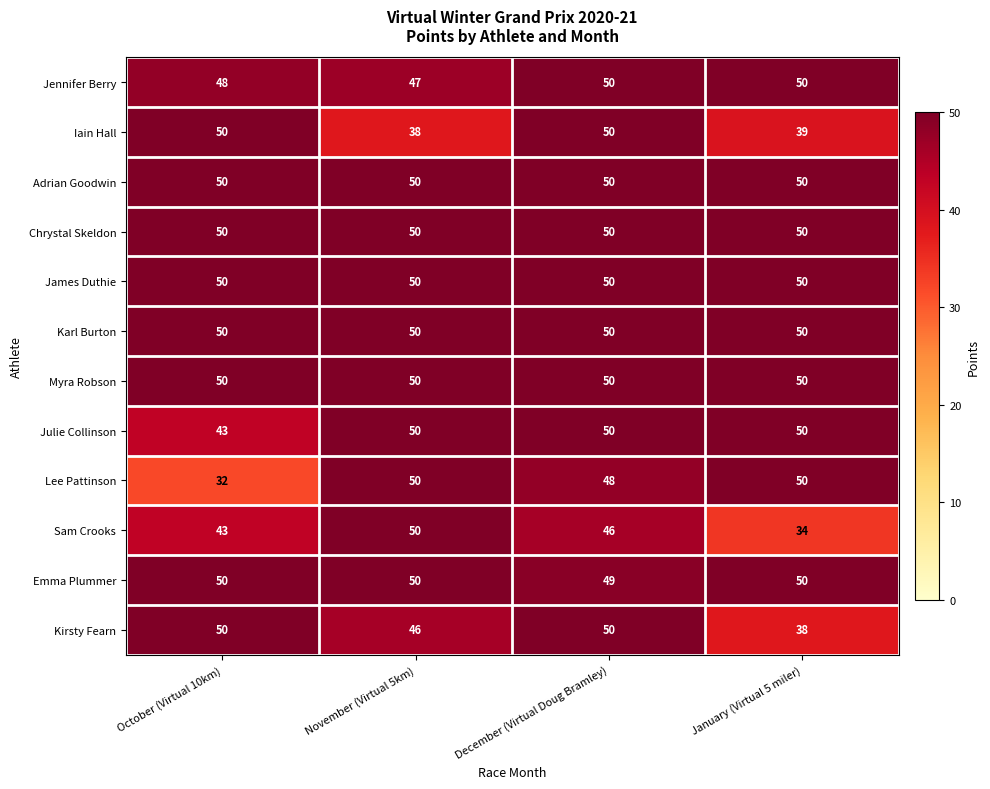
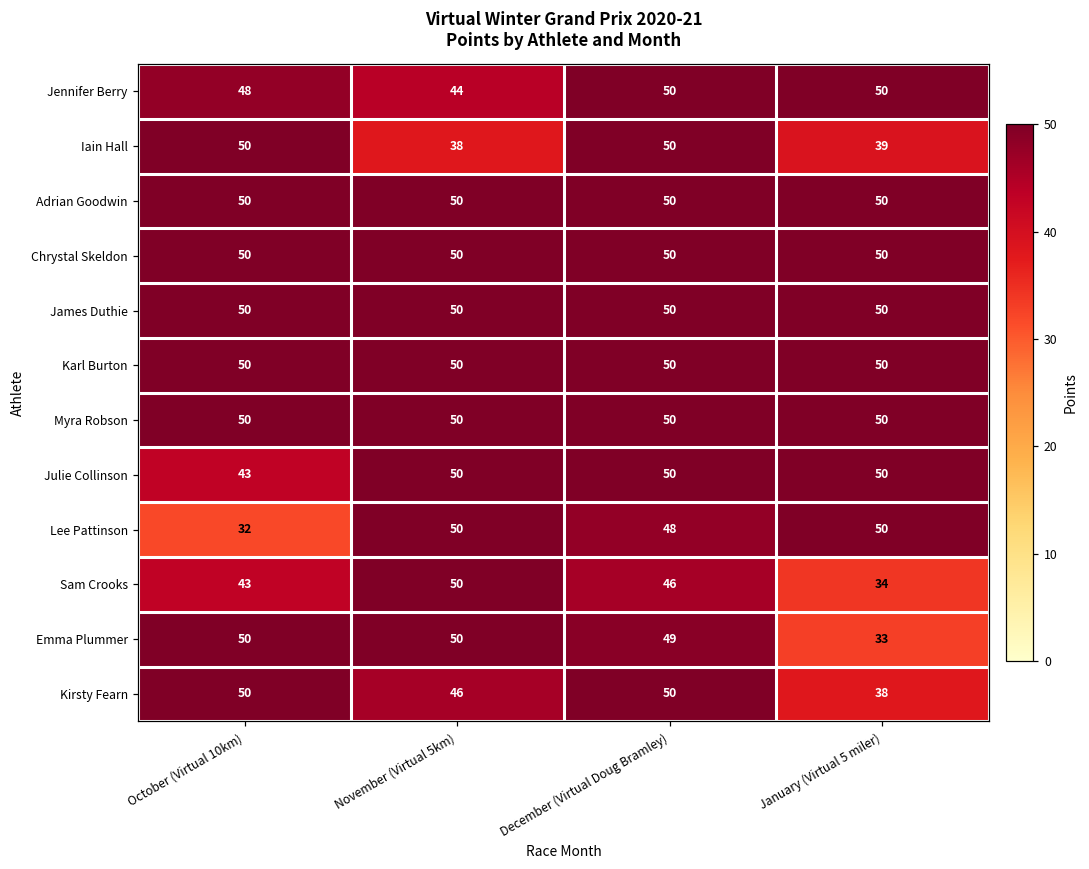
  {
    "Jennifer Berry": {
      "October (Virtual 10km)": 48,
-     "November (Virtual 5km)": 47,
+     "November (Virtual 5km)": 44,
      "December (Virtual Doug Bramley)": 50,
      "January (Virtual 5 miler)": 50
    },
    "Iain Hall": {
      "October (Virtual 10km)": 50,
      "November (Virtual 5km)": 38,
      "December (Virtual Doug Bramley)": 50,
      "January (Virtual 5 miler)": 39
    },
    "Adrian Goodwin": {
      "October (Virtual 10km)": 50,
      "November (Virtual 5km)": 50,
      "December (Virtual Doug Bramley)": 50,
      "January (Virtual 5 miler)": 50
    },
    "Chrystal Skeldon": {
      "October (Virtual 10km)": 50,
      "November (Virtual 5km)": 50,
      "December (Virtual Doug Bramley)": 50,
      "January (Virtual 5 miler)": 50
    },
    "James Duthie": {
      "October (Virtual 10km)": 50,
      "November (Virtual 5km)": 50,
      "December (Virtual Doug Bramley)": 50,
      "January (Virtual 5 miler)": 50
    },
    "Karl Burton": {
      "October (Virtual 10km)": 50,
      "November (Virtual 5km)": 50,
      "December (Virtual Doug Bramley)": 50,
      "January (Virtual 5 miler)": 50
    },
    "Myra Robson": {
      "October (Virtual 10km)": 50,
      "November (Virtual 5km)": 50,
      "December (Virtual Doug Bramley)": 50,
      "January (Virtual 5 miler)": 50
    },
    "Julie Collinson": {
      "October (Virtual 10km)": 43,
      "November (Virtual 5km)": 50,
      "December (Virtual Doug Bramley)": 50,
      "January (Virtual 5 miler)": 50
    },
    "Lee Pattinson": {
      "October (Virtual 10km)": 32,
      "November (Virtual 5km)": 50,
      "December (Virtual Doug Bramley)": 48,
      "January (Virtual 5 miler)": 50
    },
    "Sam Crooks": {
      "October (Virtual 10km)": 43,
      "November (Virtual 5km)": 50,
      "December (Virtual Doug Bramley)": 46,
      "January (Virtual 5 miler)": 34
    },
    "Emma Plummer": {
      "October (Virtual 10km)": 50,
      "November (Virtual 5km)": 50,
      "December (Virtual Doug Bramley)": 49,
-     "January (Virtual 5 miler)": 50
+     "January (Virtual 5 miler)": 33
    },
    "Kirsty Fearn": {
      "October (Virtual 10km)": 50,
      "November (Virtual 5km)": 46,
      "December (Virtual Doug Bramley)": 50,
      "January (Virtual 5 miler)": 38
    }
  }
